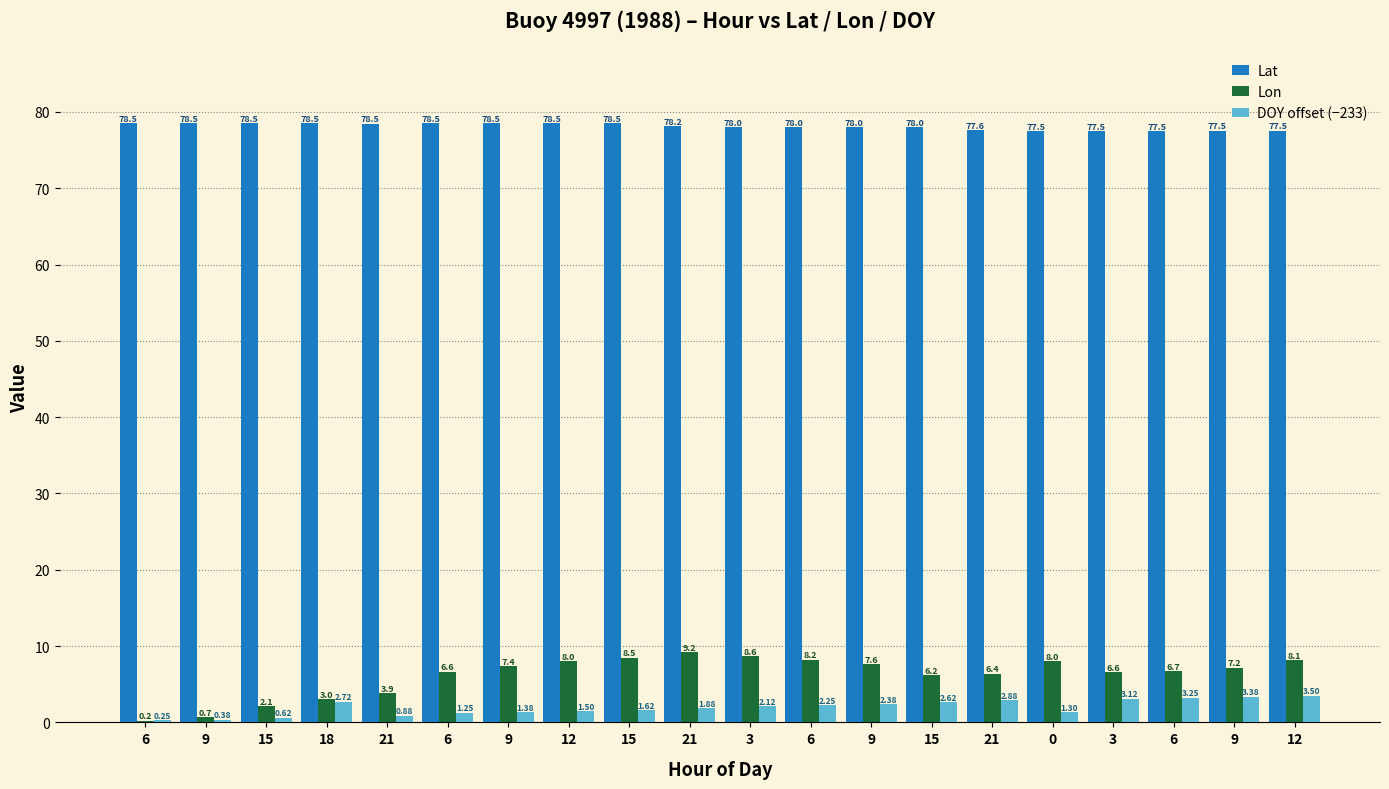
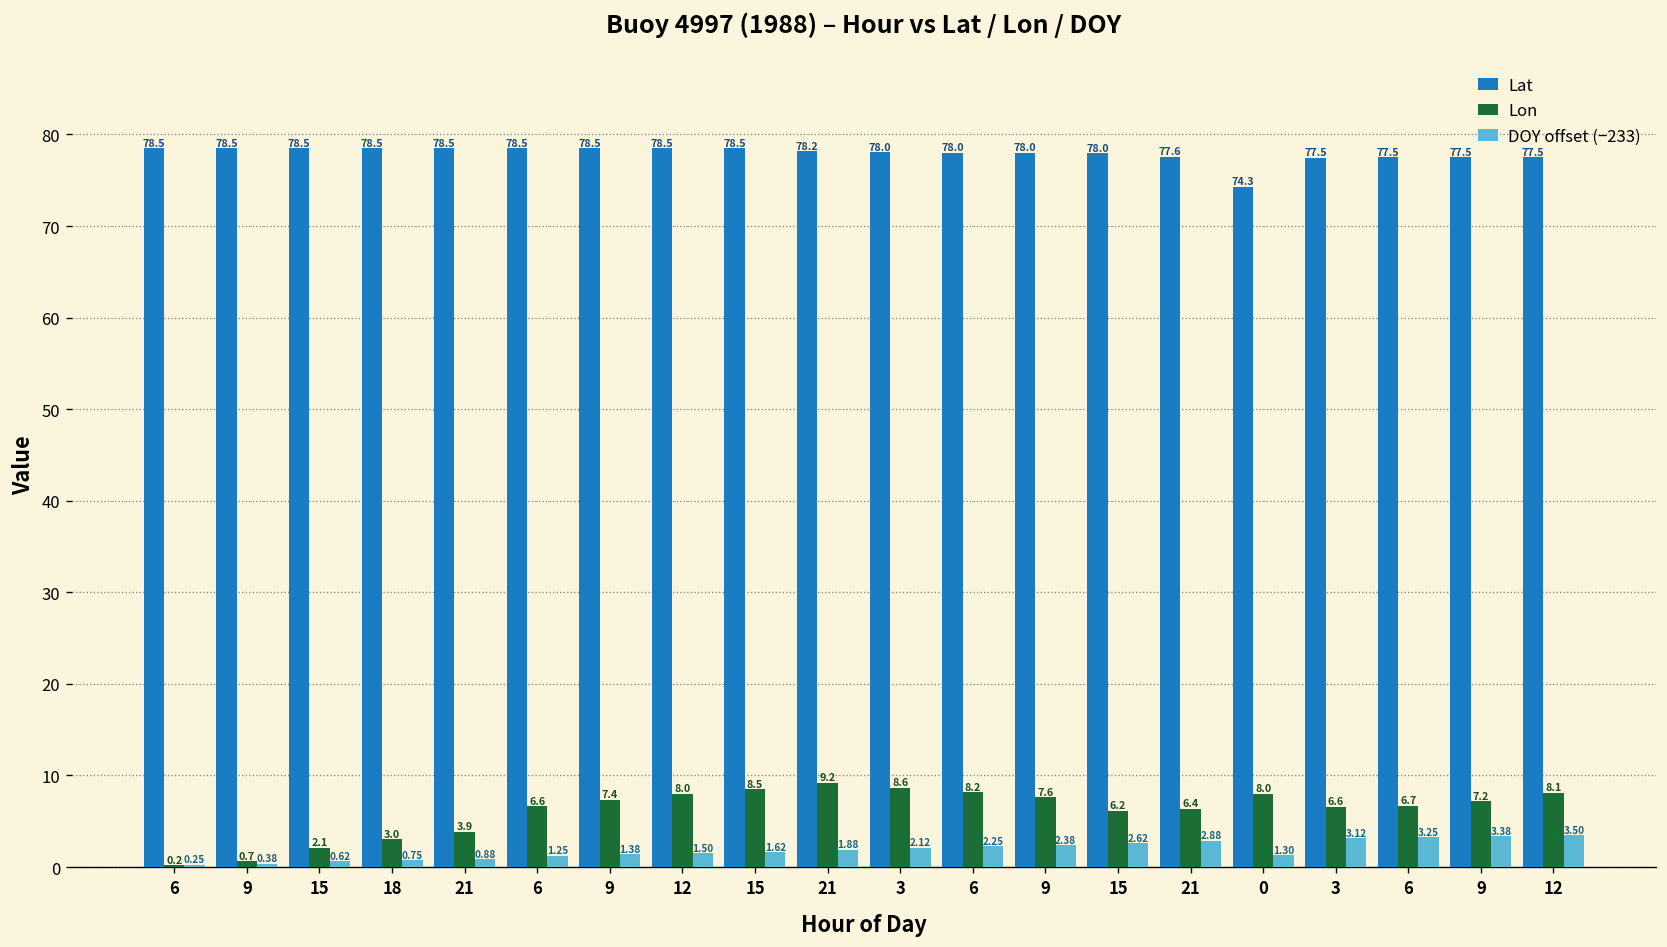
  {
    "Lat": {
      "18": 78.5,
-     "0": 77.5
+     "0": 74.3
    },
    "Lon": {
      "18": 3.0,
      "0": 8.0
    },
    "DOY offset (−233)": {
-     "18": 2.72,
+     "18": 0.75,
      "0": 1.30
    }
  }
